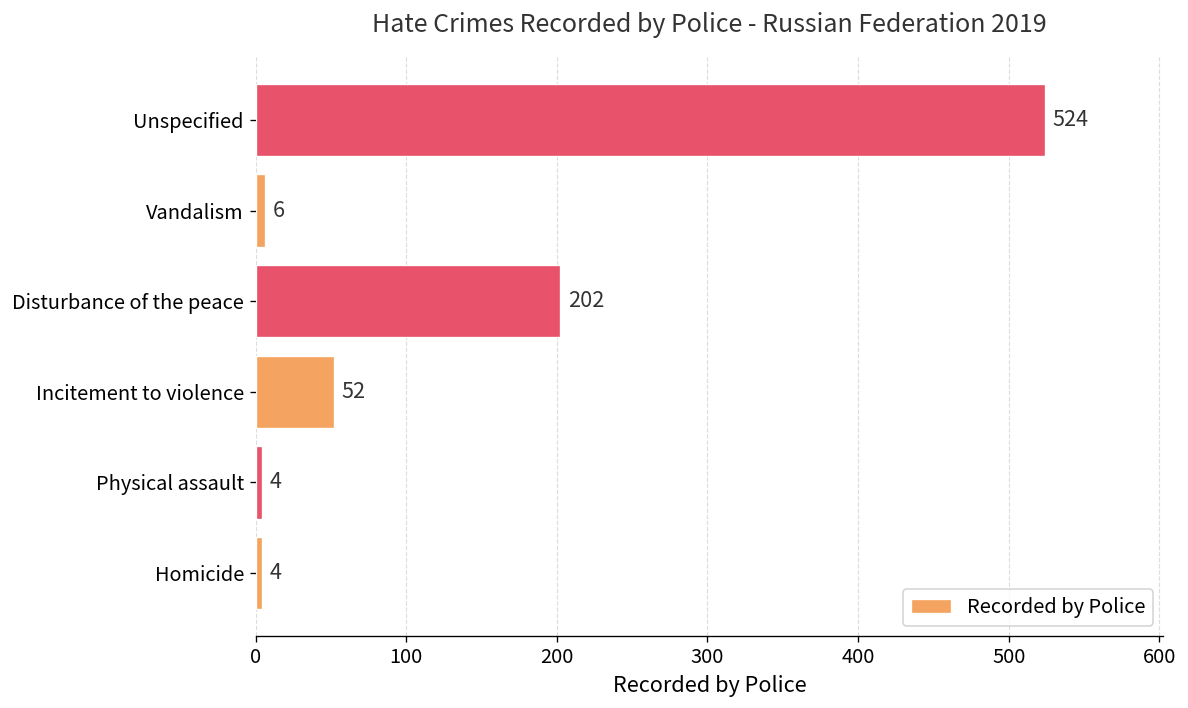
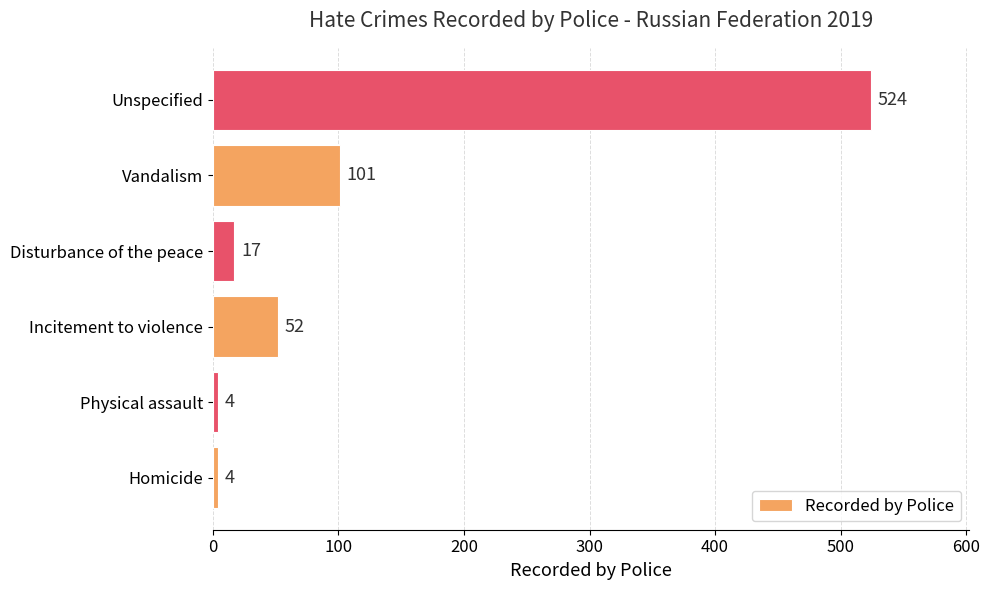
  {
    "Unspecified": 524,
-   "Vandalism": 6,
-   "Disturbance of the peace": 202,
+   "Vandalism": 101,
+   "Disturbance of the peace": 17,
    "Incitement to violence": 52,
    "Physical assault": 4,
    "Homicide": 4
  }
